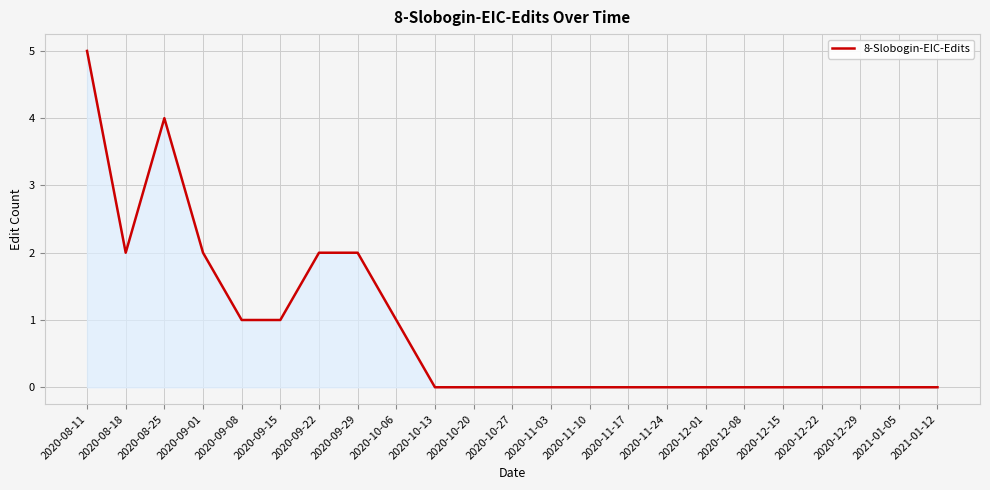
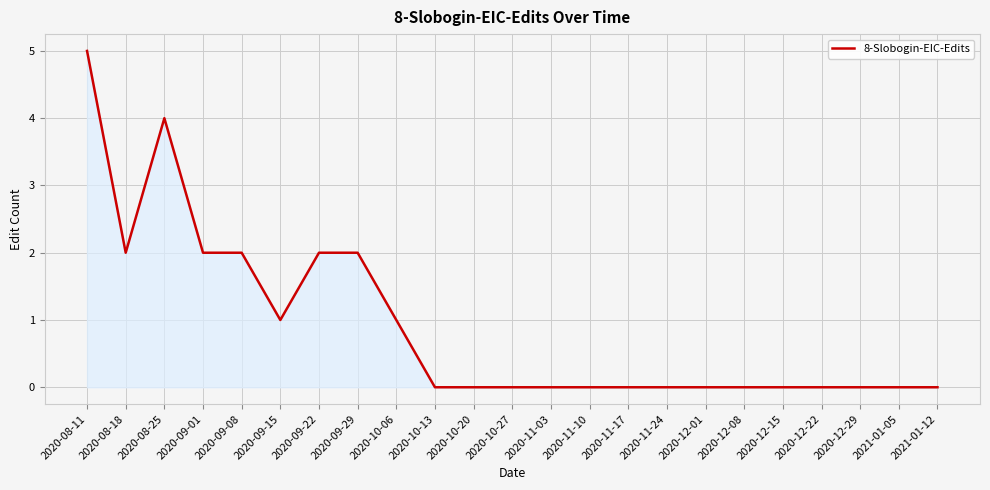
  {
    "2020-08-11": 5,
    "2020-08-18": 2,
    "2020-08-25": 4,
    "2020-09-01": 2,
-   "2020-09-08": 1,
+   "2020-09-08": 2,
    "2020-09-15": 1,
    "2020-09-22": 2,
    "2020-09-29": 2,
    "2020-10-06": 1,
    "2020-10-13": 0,
    "2020-10-20": 0,
    "2020-10-27": 0,
    "2020-11-03": 0,
    "2020-11-10": 0,
    "2020-11-17": 0,
    "2020-11-24": 0,
    "2020-12-01": 0,
    "2020-12-08": 0,
    "2020-12-15": 0,
    "2020-12-22": 0,
    "2020-12-29": 0,
    "2021-01-05": 0,
    "2021-01-12": 0
  }
